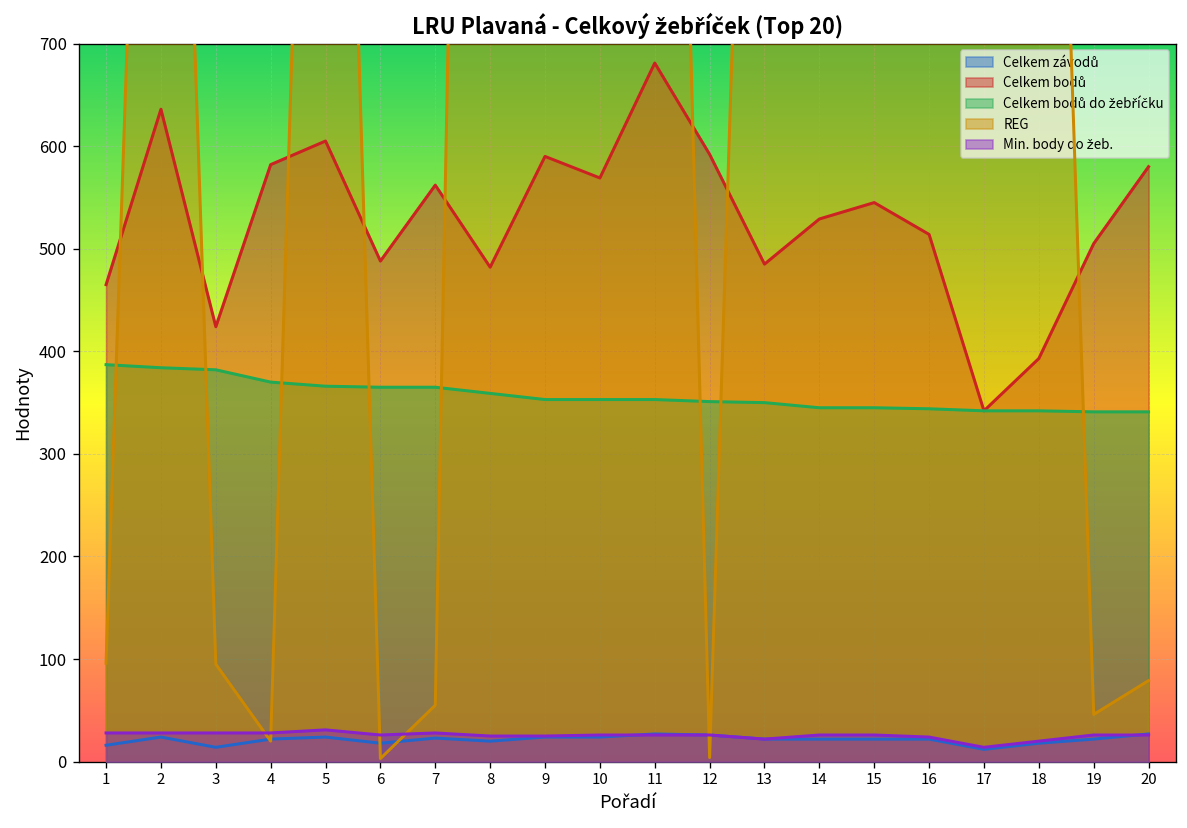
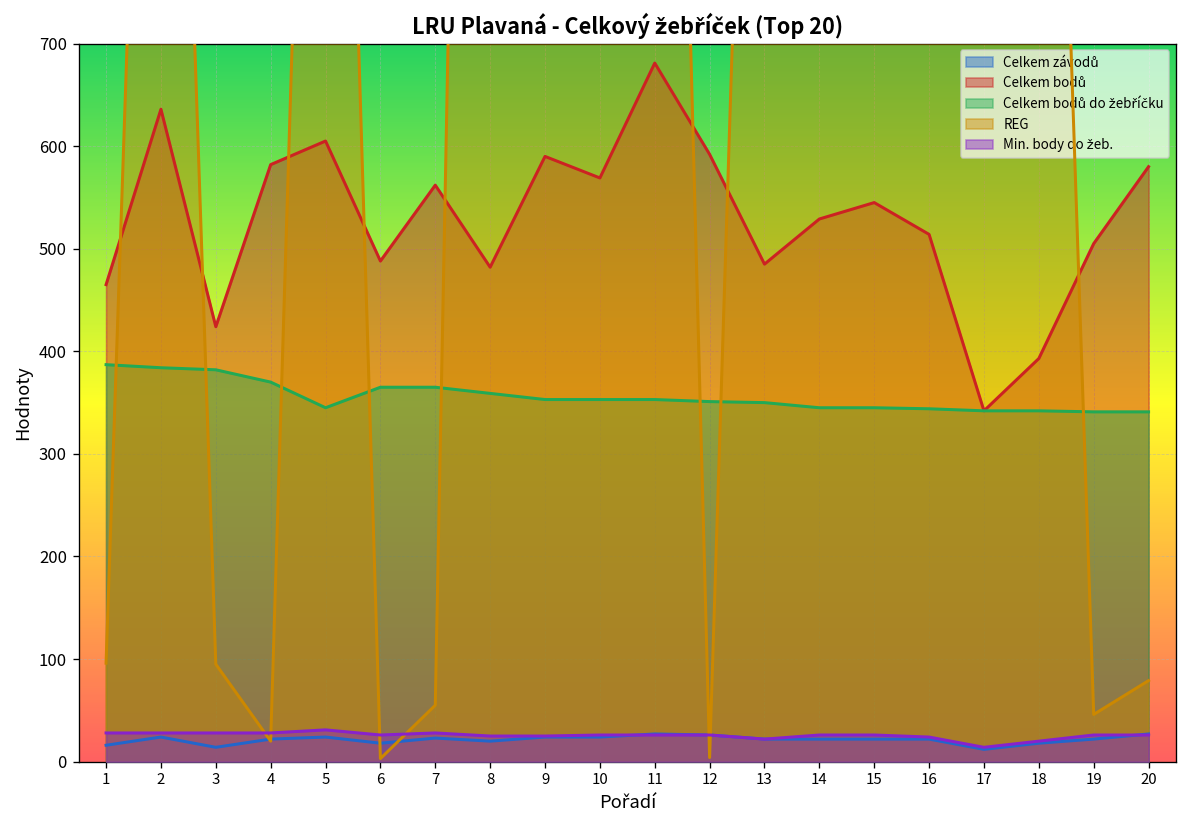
  {
    "Celkem závodů": {
      "1": 20,
      "2": 20,
      "3": 10,
      "5": 20,
      "6": 20,
      "7": 20,
      "8": 20,
      "14": 20,
      "15": 20,
      "19": 20
    },
    "Celkem bodů": {
      "1": 470,
      "2": 640,
      "3": 420,
      "4": 580,
      "5": 610,
      "6": 490,
      "7": 560,
      "8": 480,
      "9": 590,
      "10": 570,
      "11": 680,
      "12": 590,
      "13": 490,
      "14": 530,
      "15": 550,
      "16": 510,
      "18": 390,
      "19": 510,
      "20": 580
    },
    "Celkem bodů do žebříčku": {
      "1": 390,
      "2": 380,
      "3": 380,
      "4": 370,
-     "5": 370,
+     "5": 350,
      "6": 370,
      "7": 370,
      "8": 360,
      "9": 350,
      "10": 350,
      "11": 350,
      "12": 350,
      "13": 350,
      "14": 350,
      "15": 350,
      "16": 340,
      "18": 340,
      "19": 340,
      "20": 340
    },
    "REG": {
      "1": 100,
      "3": 100,
      "6": 0,
      "7": 60,
      "12": 0,
      "19": 50,
      "20": 80
    },
    "Min. body do žeb.": {
      "1": 30,
      "2": 30,
      "3": 30,
      "4": 30,
      "5": 30,
      "6": 30,
      "7": 30,
      "8": 30,
      "14": 30,
      "15": 30,
      "19": 30
    }
  }
